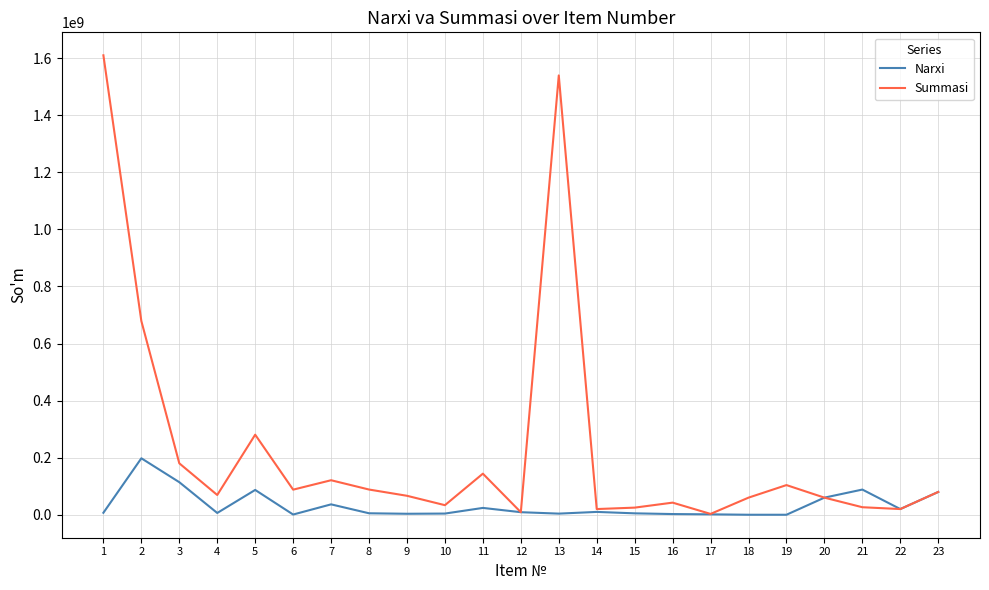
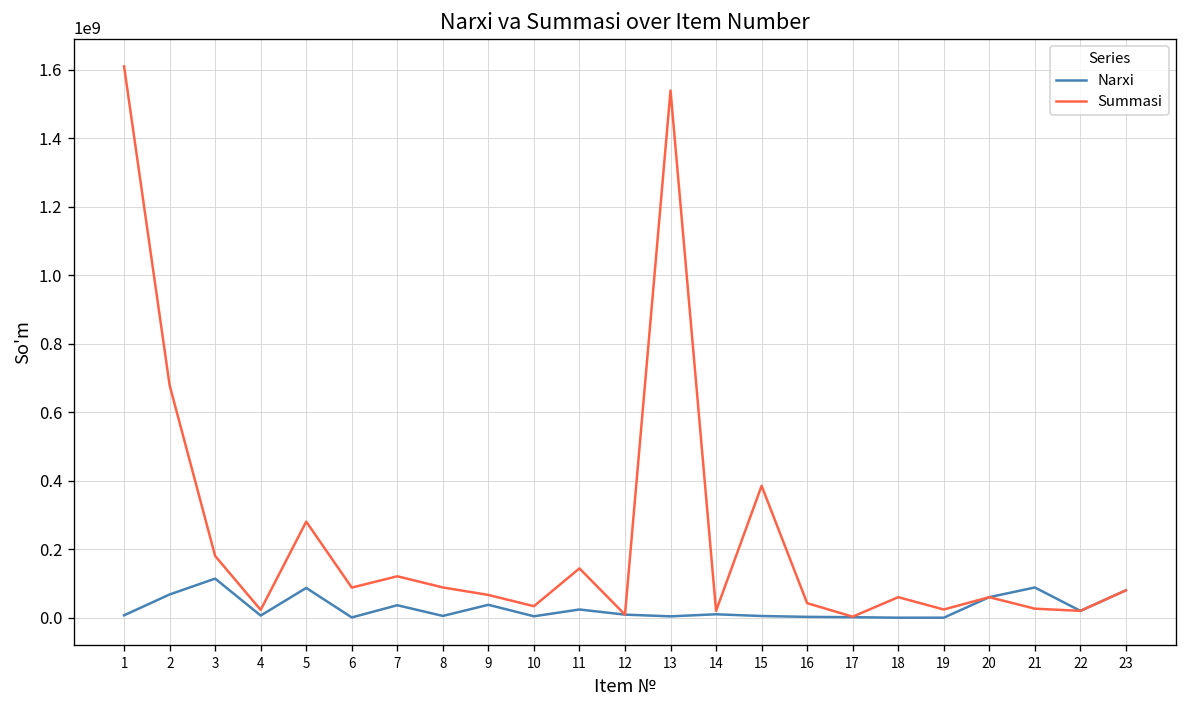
  {
    "Narxi": {
      "1": 10000000,
-     "2": 200000000,
+     "2": 70000000,
      "3": 110000000,
      "4": 10000000,
      "5": 90000000,
      "6": 0,
      "7": 40000000,
      "8": 10000000,
-     "9": 0,
+     "9": 40000000,
      "10": 0,
      "11": 20000000,
      "13": 0,
      "14": 10000000,
      "15": 10000000,
      "16": 0,
      "18": 0,
      "19": 0,
      "21": 90000000
    },
    "Summasi": {
      "1": 1610000000,
      "2": 680000000,
      "3": 180000000,
-     "4": 70000000,
+     "4": 20000000,
      "5": 280000000,
      "6": 90000000,
      "7": 120000000,
      "8": 90000000,
      "9": 70000000,
      "10": 30000000,
      "11": 140000000,
      "13": 1540000000,
      "14": 20000000,
-     "15": 30000000,
+     "15": 390000000,
      "16": 40000000,
      "18": 60000000,
-     "19": 100000000,
+     "19": 20000000,
      "21": 30000000
    }
  }
